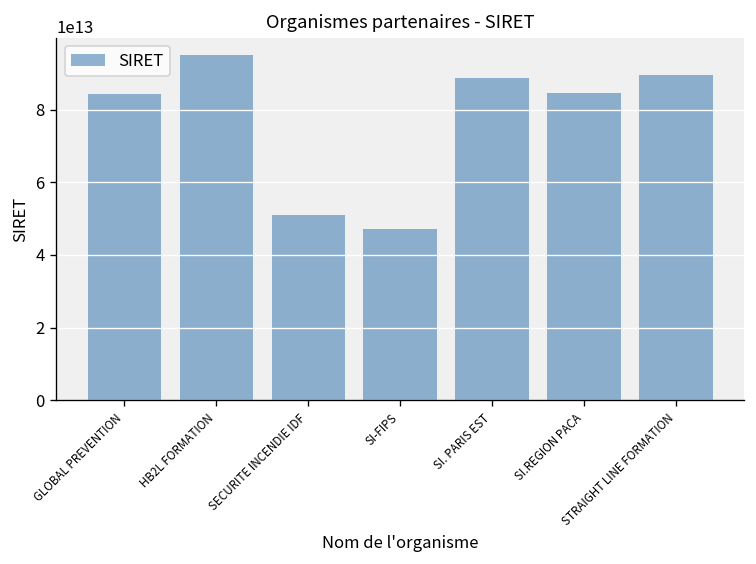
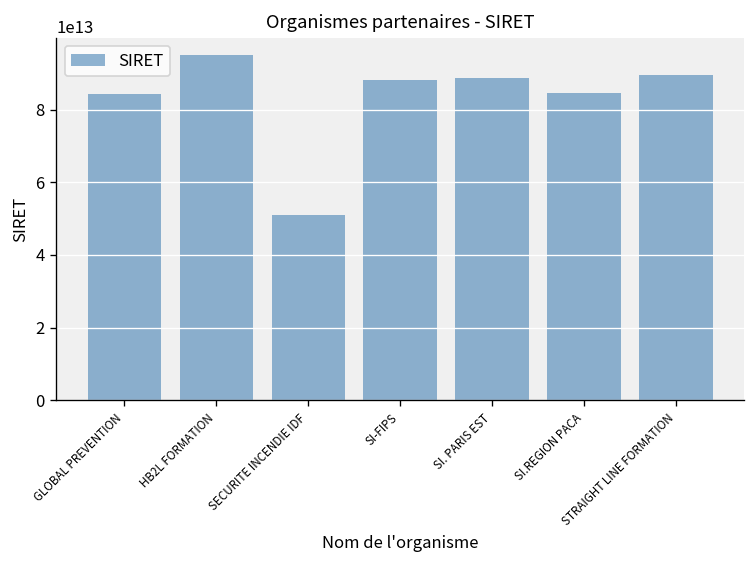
  {
    "GLOBAL PREVENTION": 84000000000000,
    "HB2L FORMATION": 95000000000000,
    "SECURITE INCENDIE IDF": 51000000000000,
-   "SI-FIPS": 47000000000000,
+   "SI-FIPS": 88000000000000,
    "SI. PARIS EST": 89000000000000,
    "SI.REGION PACA": 85000000000000,
    "STRAIGHT LINE FORMATION": 89000000000000
  }
